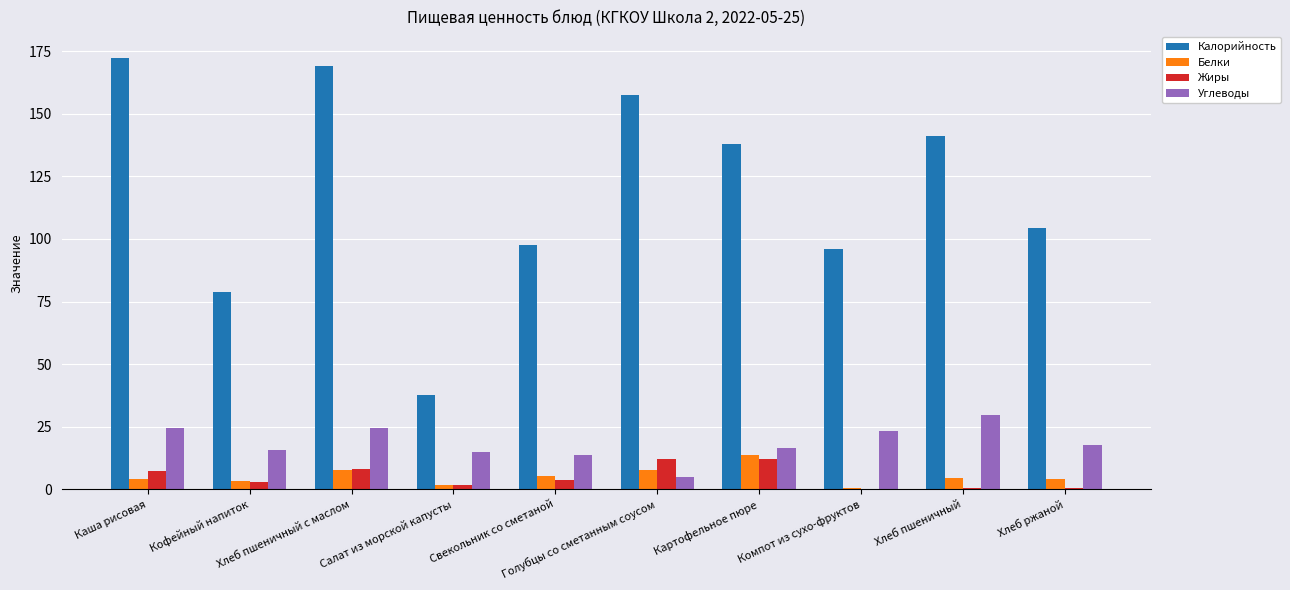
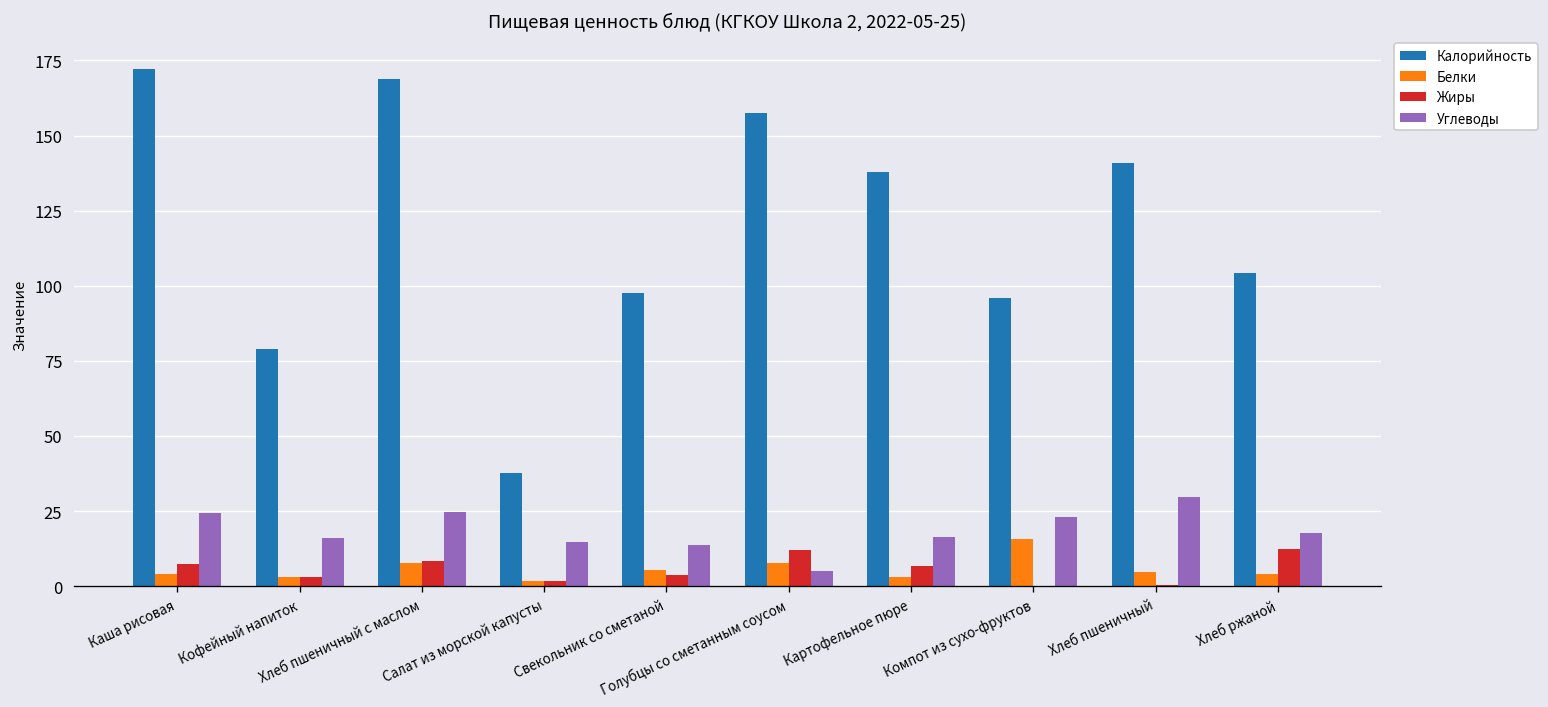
  {
    "Калорийность": {
      "Каша рисовая": 172,
      "Кофейный напиток": 79,
      "Хлеб пшеничный с маслом": 169,
      "Салат из морской капусты": 38,
      "Свекольник со сметаной": 98,
      "Голубцы со сметанным соусом": 158,
      "Картофельное пюре": 138,
      "Компот из сухо-фруктов": 96,
      "Хлеб пшеничный": 141,
      "Хлеб ржаной": 104
    },
    "Белки": {
      "Каша рисовая": 4,
      "Кофейный напиток": 3,
      "Хлеб пшеничный с маслом": 8,
      "Салат из морской капусты": 2,
      "Свекольник со сметаной": 5,
      "Голубцы со сметанным соусом": 8,
-     "Картофельное пюре": 14,
-     "Компот из сухо-фруктов": 1,
+     "Картофельное пюре": 3,
+     "Компот из сухо-фруктов": 16,
      "Хлеб пшеничный": 5,
      "Хлеб ржаной": 4
    },
    "Жиры": {
      "Каша рисовая": 7,
      "Кофейный напиток": 3,
      "Хлеб пшеничный с маслом": 8,
      "Салат из морской капусты": 2,
      "Свекольник со сметаной": 4,
      "Голубцы со сметанным соусом": 12,
-     "Картофельное пюре": 12,
-     "Хлеб ржаной": 1
+     "Картофельное пюре": 7,
+     "Хлеб ржаной": 12
    },
    "Углеводы": {
      "Каша рисовая": 24,
      "Кофейный напиток": 16,
      "Хлеб пшеничный с маслом": 25,
      "Салат из морской капусты": 15,
      "Свекольник со сметаной": 14,
      "Голубцы со сметанным соусом": 5,
      "Картофельное пюре": 16,
      "Компот из сухо-фруктов": 23,
      "Хлеб пшеничный": 30,
      "Хлеб ржаной": 18
    }
  }
